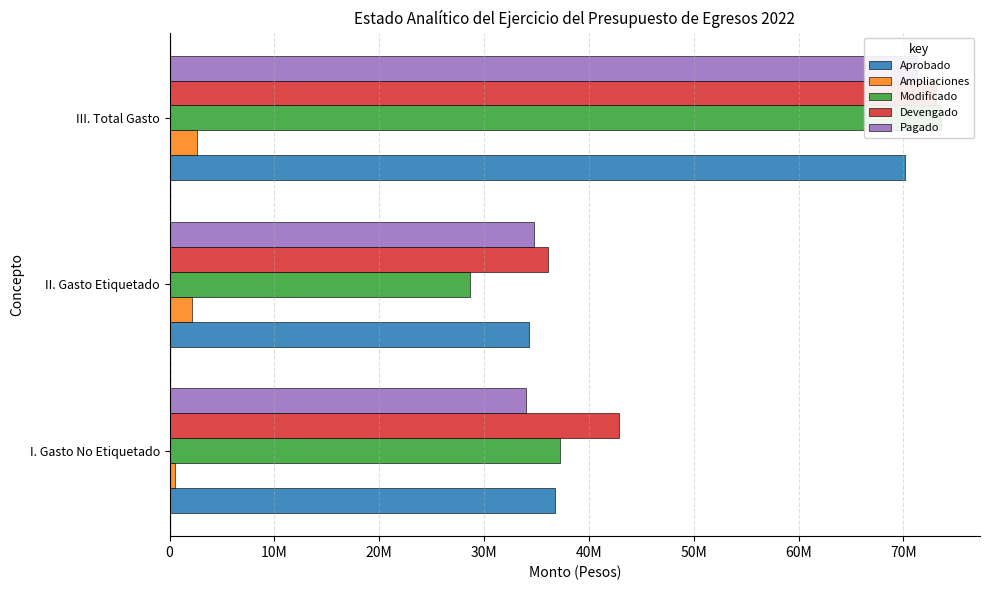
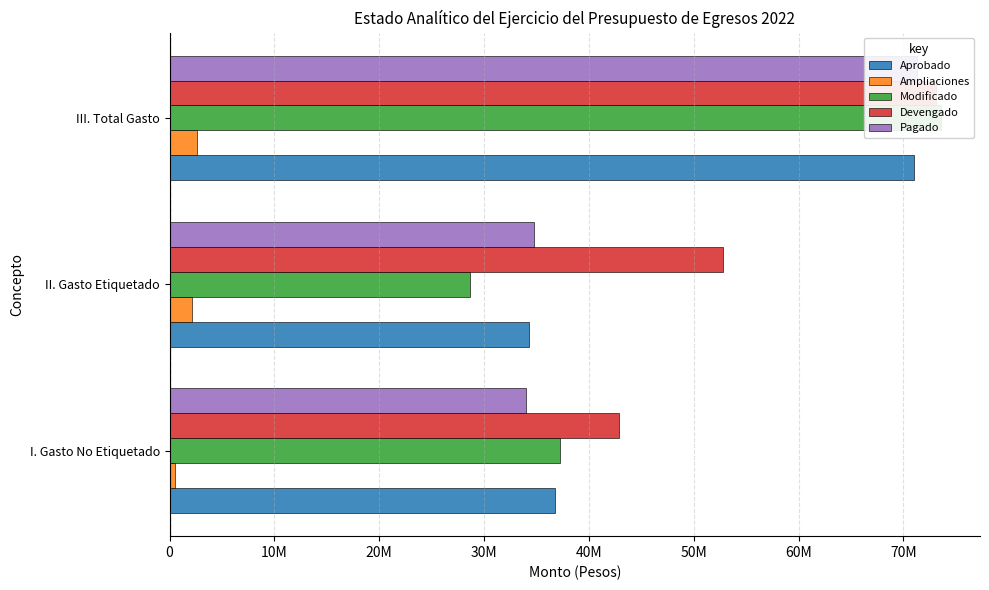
  {
    "Aprobado": {
-     "III. Total Gasto": 70200000,
+     "III. Total Gasto": 71000000,
      "II. Gasto Etiquetado": 34200000,
      "I. Gasto No Etiquetado": 36800000
    },
    "Ampliaciones": {
      "III. Total Gasto": 2600000,
      "II. Gasto Etiquetado": 2100000,
      "I. Gasto No Etiquetado": 500000
    },
    "Modificado": {
      "II. Gasto Etiquetado": 28600000,
      "I. Gasto No Etiquetado": 37300000
    },
    "Devengado": {
-     "II. Gasto Etiquetado": 36100000,
+     "II. Gasto Etiquetado": 52800000,
      "I. Gasto No Etiquetado": 42800000
    },
    "Pagado": {
      "II. Gasto Etiquetado": 34800000,
      "I. Gasto No Etiquetado": 34000000
    }
  }
